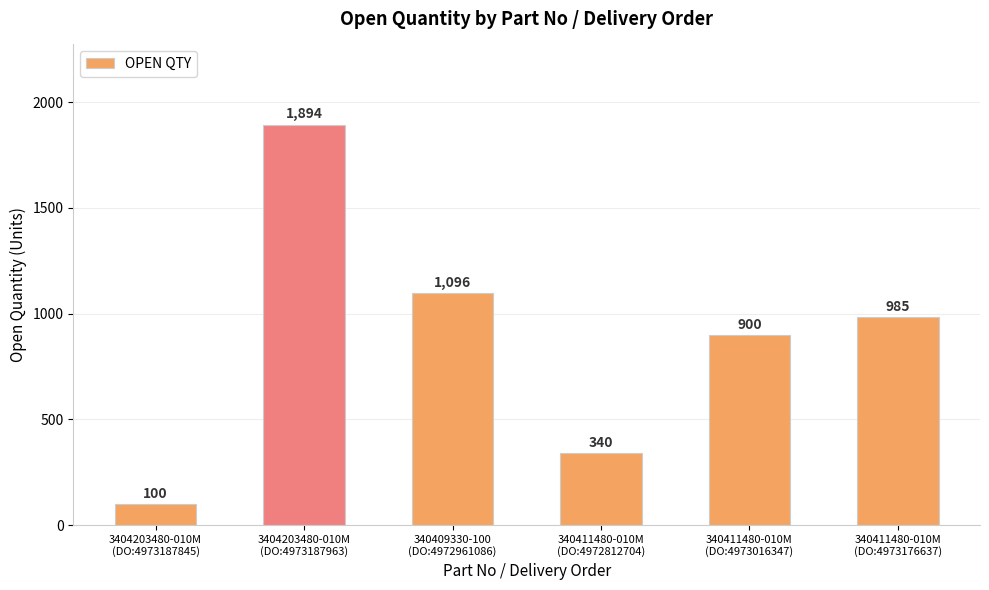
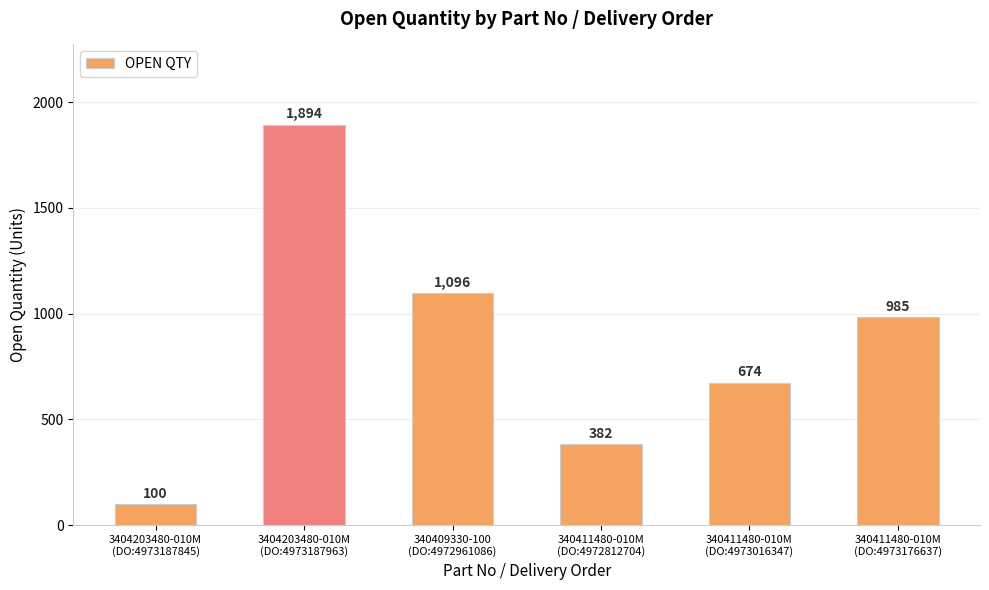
  {
    "3404203480-010M (DO:4973187845)": "100",
    "3404203480-010M (DO:4973187963)": "1,894",
    "340409330-100 (DO:4972961086)": "1,096",
-   "340411480-010M (DO:4972812704)": "340",
-   "340411480-010M (DO:4973016347)": "900",
+   "340411480-010M (DO:4972812704)": "382",
+   "340411480-010M (DO:4973016347)": "674",
    "340411480-010M (DO:4973176637)": "985"
  }
